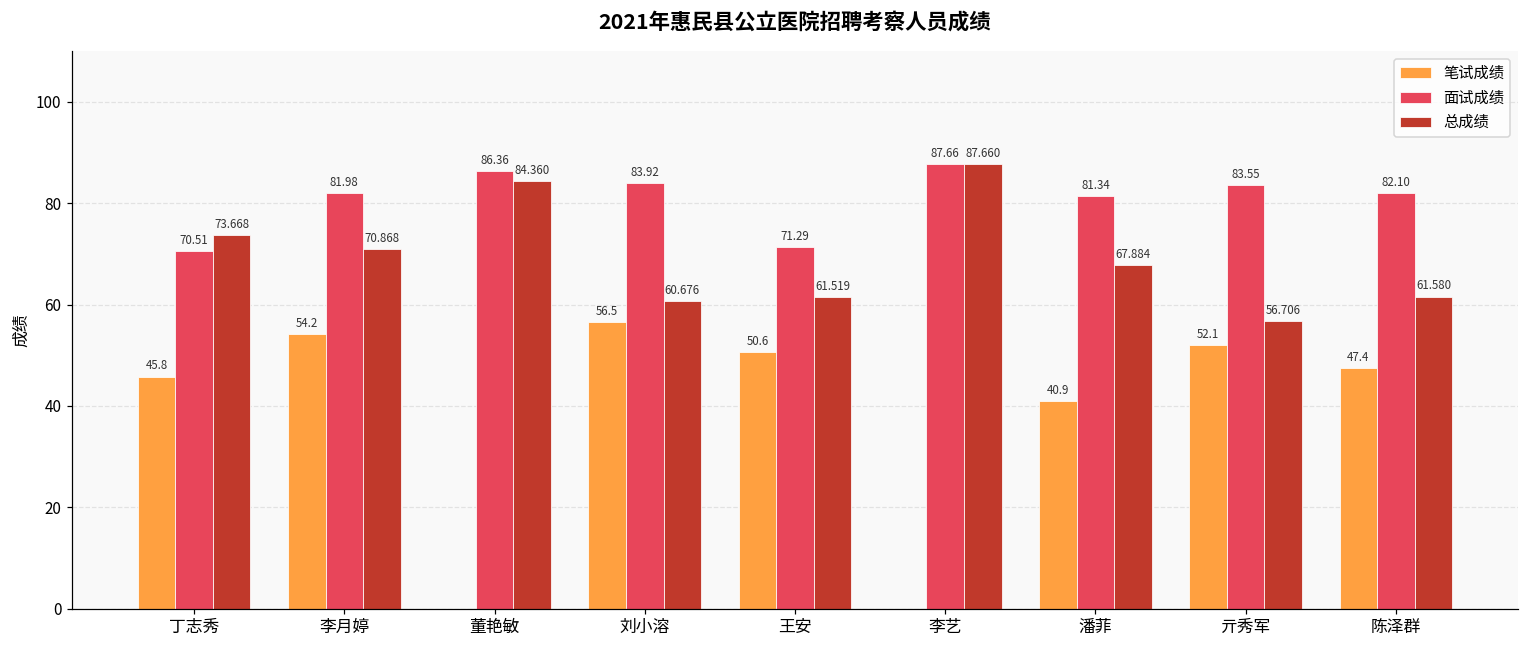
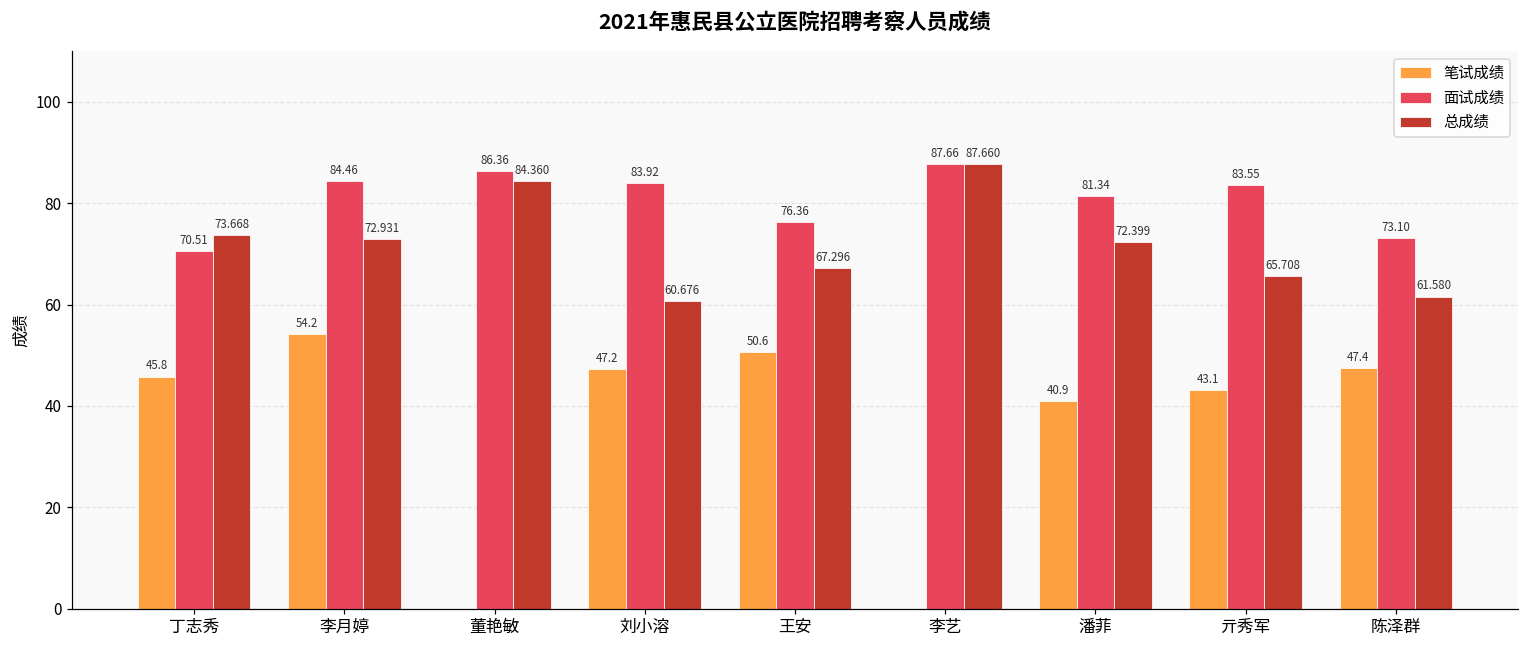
  {
    "笔试成绩": {
      "丁志秀": 45.8,
      "李月婷": 54.2,
-     "刘小溶": 56.5,
+     "刘小溶": 47.2,
      "王安": 50.6,
      "潘菲": 40.9,
-     "亓秀军": 52.1,
+     "亓秀军": 43.1,
      "陈泽群": 47.4
    },
    "面试成绩": {
      "丁志秀": 70.51,
-     "李月婷": 81.98,
+     "李月婷": 84.46,
      "董艳敏": 86.36,
      "刘小溶": 83.92,
-     "王安": 71.29,
+     "王安": 76.36,
      "李艺": 87.66,
      "潘菲": 81.34,
      "亓秀军": 83.55,
-     "陈泽群": 82.10
+     "陈泽群": 73.10
    },
    "总成绩": {
      "丁志秀": 73.668,
-     "李月婷": 70.868,
+     "李月婷": 72.931,
      "董艳敏": 84.360,
      "刘小溶": 60.676,
-     "王安": 61.519,
+     "王安": 67.296,
      "李艺": 87.660,
-     "潘菲": 67.884,
-     "亓秀军": 56.706,
+     "潘菲": 72.399,
+     "亓秀军": 65.708,
      "陈泽群": 61.580
    }
  }
